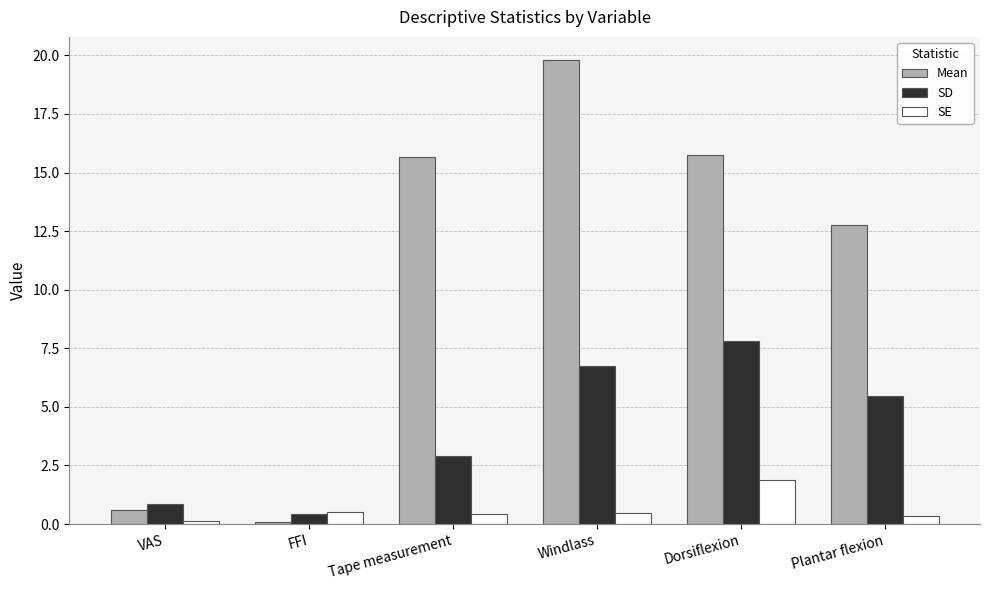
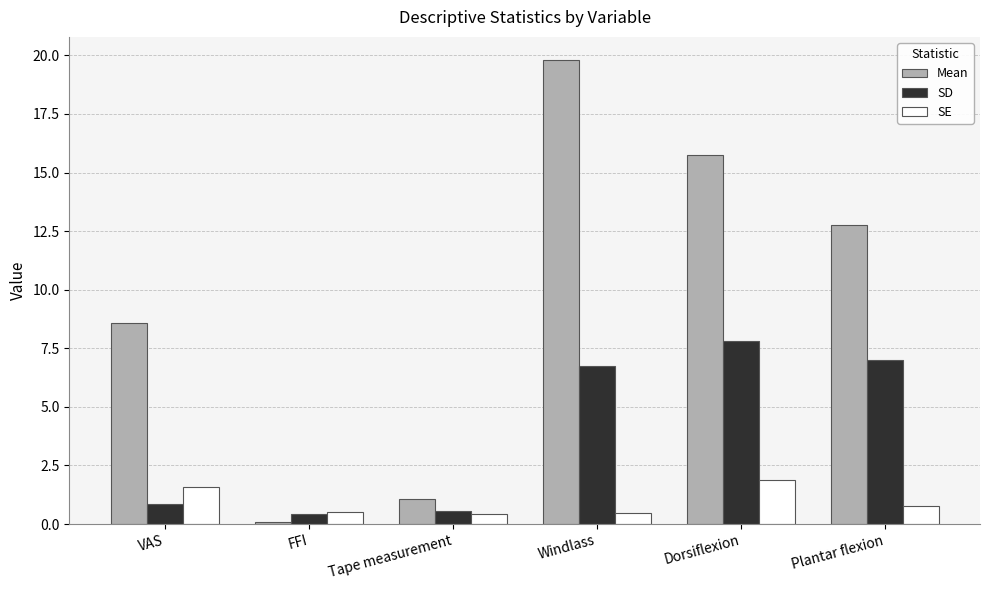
  {
    "Mean": {
-     "VAS": 0.6,
-     "Tape measurement": 15.7,
+     "VAS": 8.6,
+     "Tape measurement": 1.1,
      "Windlass": 19.8,
      "Dorsiflexion": 15.7,
      "Plantar flexion": 12.8
    },
    "SD": {
      "VAS": 0.9,
      "FFI": 0.4,
-     "Tape measurement": 2.9,
+     "Tape measurement": 0.6,
      "Windlass": 6.7,
      "Dorsiflexion": 7.8,
-     "Plantar flexion": 5.5
+     "Plantar flexion": 7.0
    },
    "SE": {
-     "VAS": 0.1,
+     "VAS": 1.6,
      "FFI": 0.5,
      "Tape measurement": 0.4,
      "Windlass": 0.5,
      "Dorsiflexion": 1.9,
-     "Plantar flexion": 0.3
+     "Plantar flexion": 0.8
    }
  }
